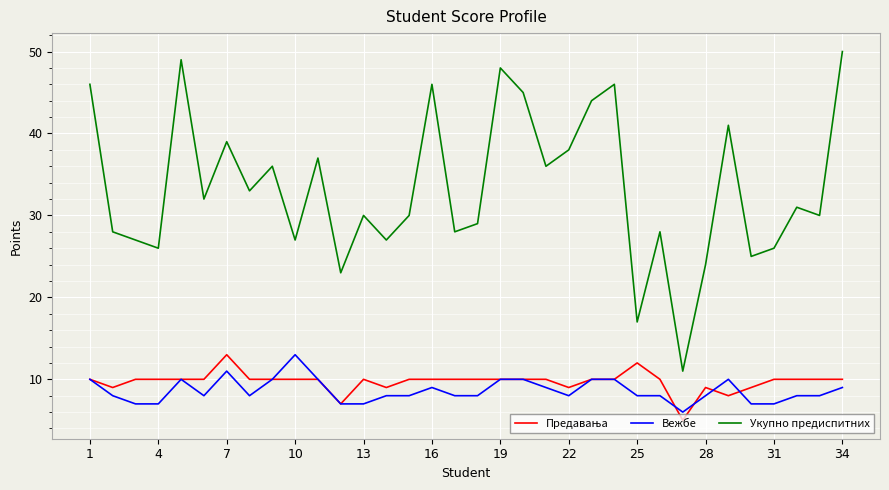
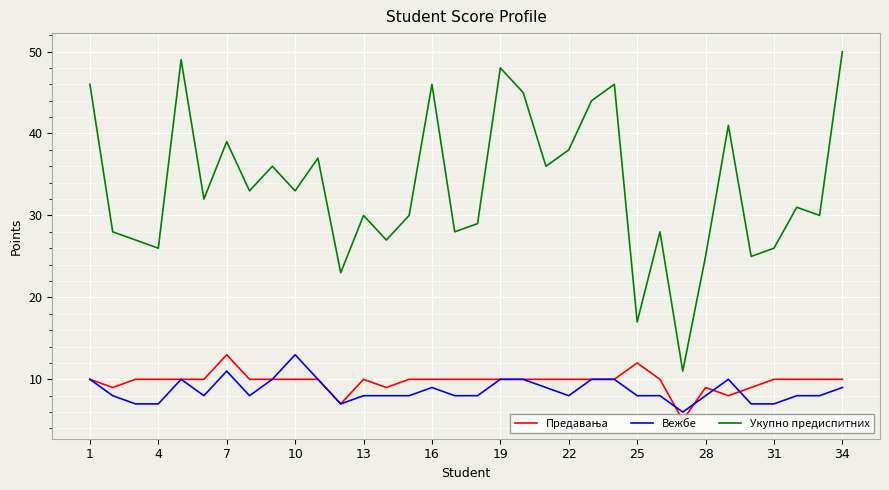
  {
    "Предавања": {
      "4": 10,
      "7": 13,
      "10": 10,
      "13": 10,
      "16": 10,
-     "22": 9,
+     "22": 10,
      "25": 12,
      "28": 9,
      "31": 10,
      "34": 10
    },
    "Вежбе": {
      "4": 7,
      "7": 11,
      "10": 13,
-     "13": 7,
+     "13": 8,
      "16": 9,
      "22": 8,
      "25": 8,
      "28": 8,
      "31": 7,
      "34": 9
    },
    "Укупно предиспитних": {
      "1": 46,
      "4": 26,
      "7": 39,
-     "10": 27,
+     "10": 33,
      "13": 30,
      "16": 46,
      "19": 48,
      "22": 38,
      "25": 17,
-     "28": 24,
+     "28": 25,
      "31": 26,
      "34": 50
    }
  }
